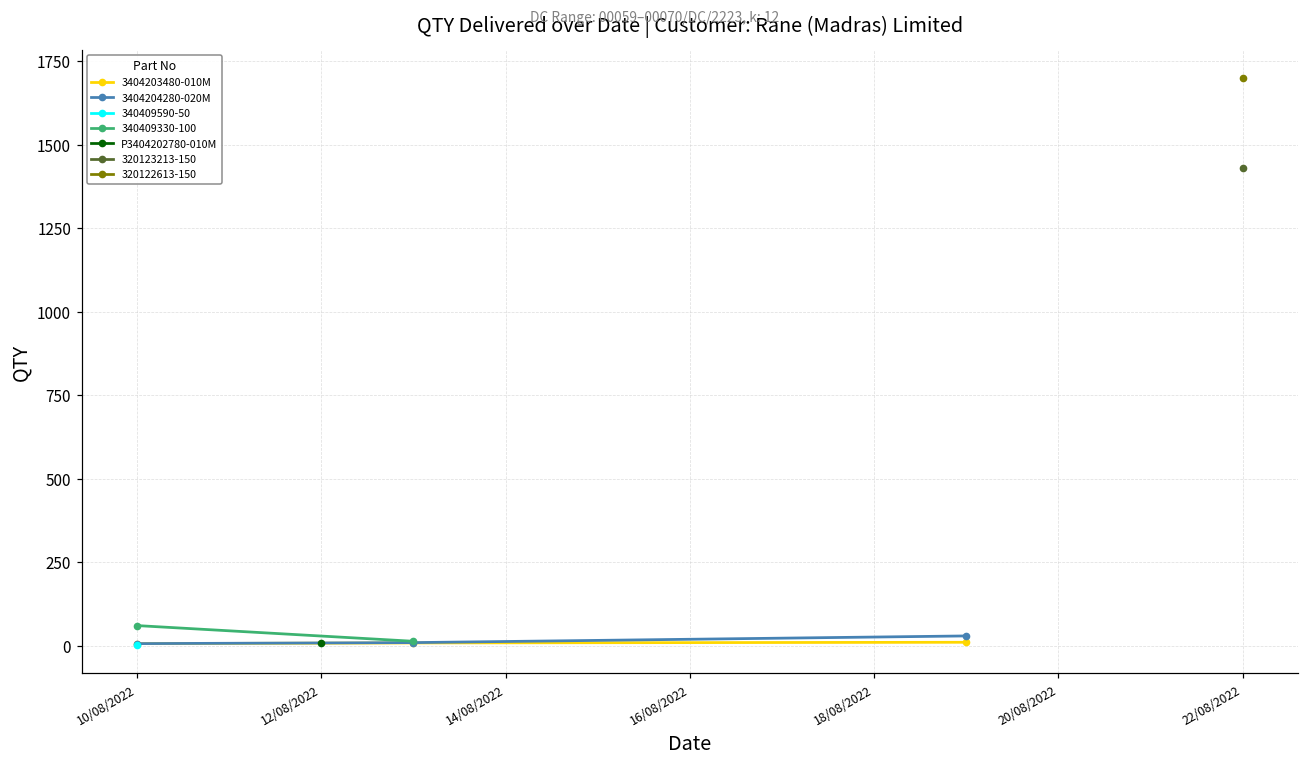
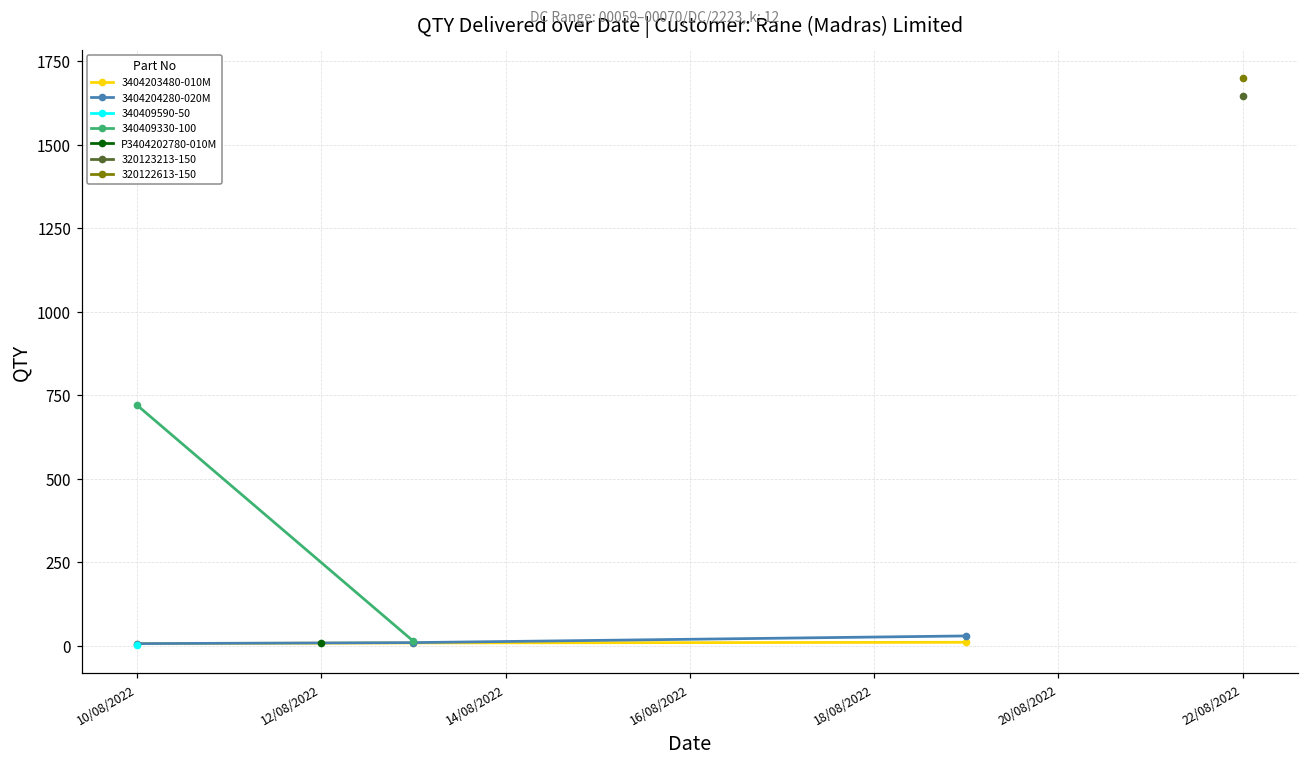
  {
    "340409330-100": {
-     "10/08/2022": 60
+     "10/08/2022": 720
    },
    "P3404202780-010M": {
      "12/08/2022": 10
    },
    "320123213-150": {
-     "22/08/2022": 1430
+     "22/08/2022": 1650
    },
    "320122613-150": {
      "22/08/2022": 1700
    }
  }
